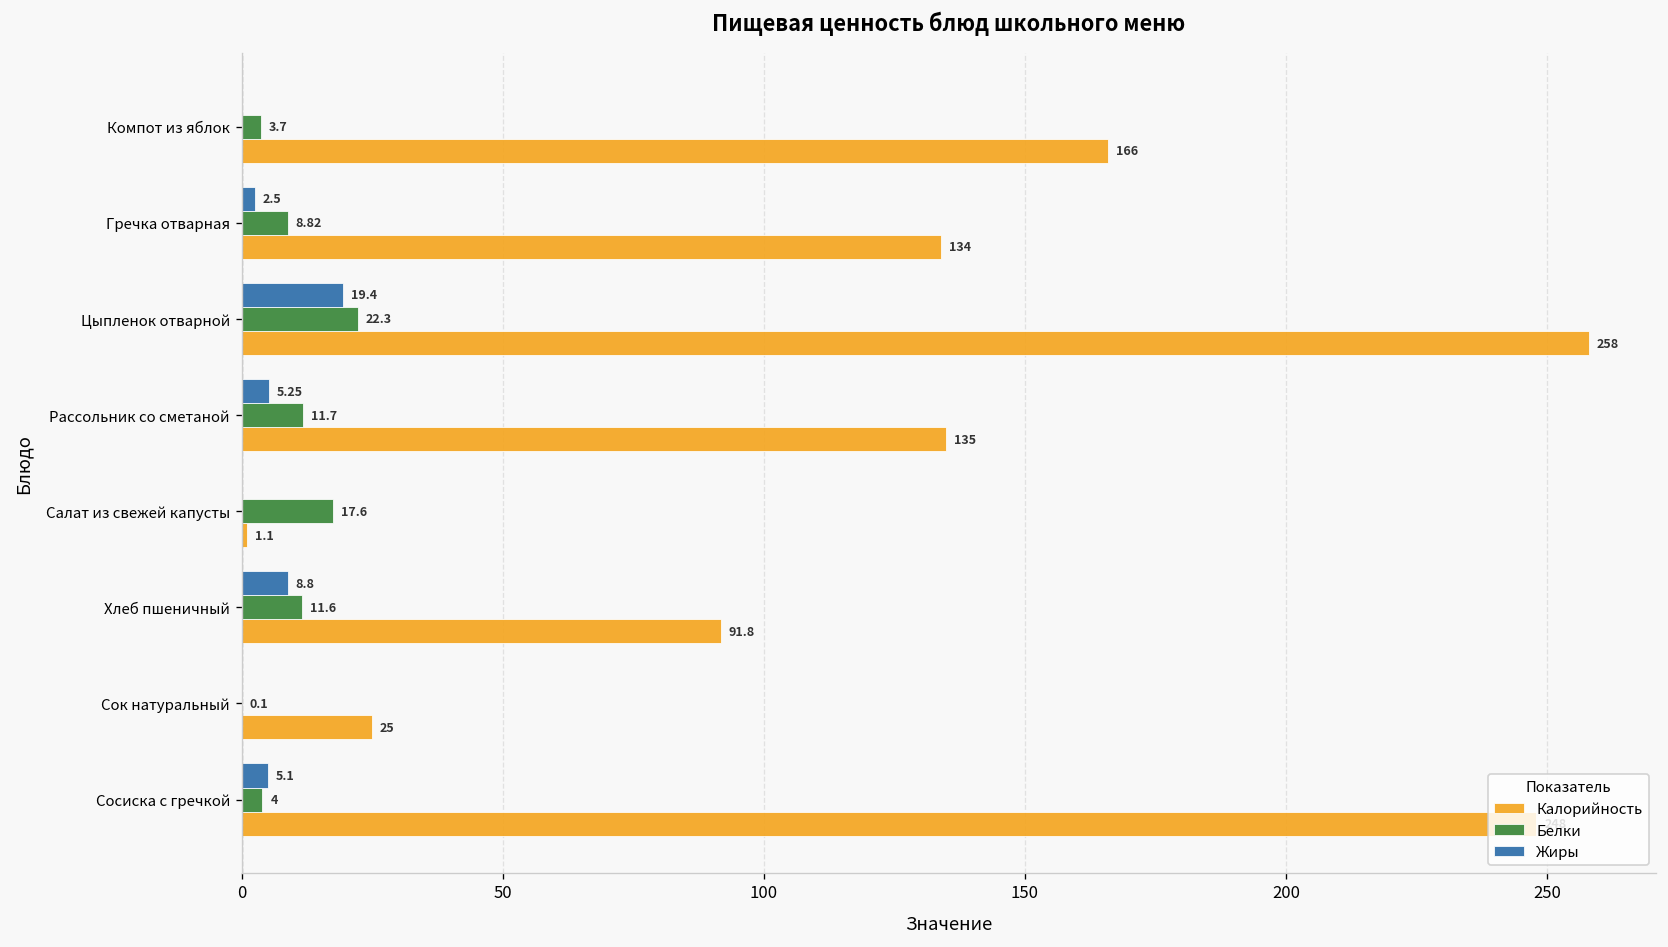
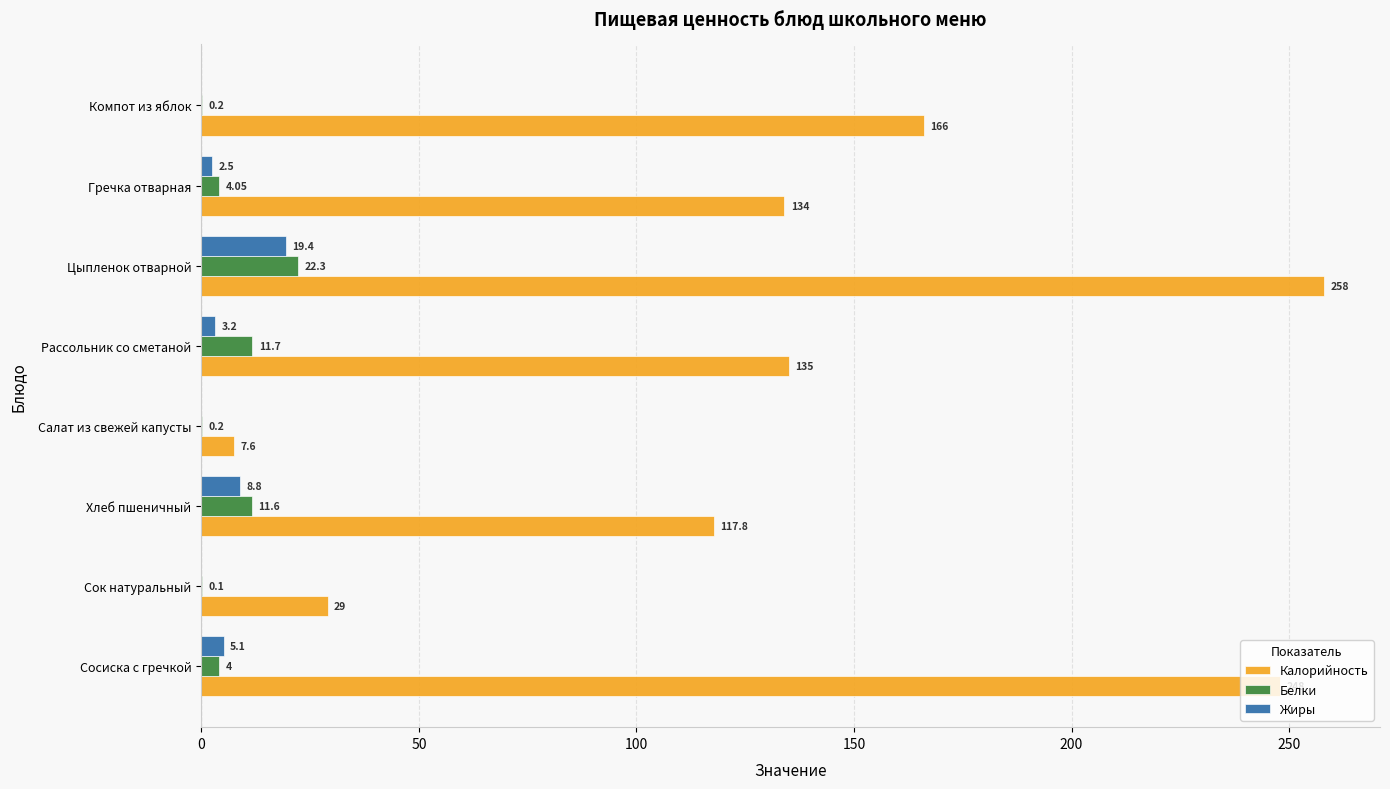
  {
    "Калорийность": {
      "Компот из яблок": 166,
      "Гречка отварная": 134,
      "Цыпленок отварной": 258,
      "Рассольник со сметаной": 135,
-     "Салат из свежей капусты": 1.1,
-     "Хлеб пшеничный": 91.8,
-     "Сок натуральный": 25
+     "Салат из свежей капусты": 7.6,
+     "Хлеб пшеничный": 117.8,
+     "Сок натуральный": 29
    },
    "Белки": {
-     "Компот из яблок": 3.7,
-     "Гречка отварная": 8.82,
+     "Компот из яблок": 0.2,
+     "Гречка отварная": 4.05,
      "Цыпленок отварной": 22.3,
      "Рассольник со сметаной": 11.7,
-     "Салат из свежей капусты": 17.6,
+     "Салат из свежей капусты": 0.2,
      "Хлеб пшеничный": 11.6,
      "Сок натуральный": 0.1,
      "Сосиска с гречкой": 4
    },
    "Жиры": {
      "Гречка отварная": 2.5,
      "Цыпленок отварной": 19.4,
-     "Рассольник со сметаной": 5.25,
+     "Рассольник со сметаной": 3.2,
      "Хлеб пшеничный": 8.8,
      "Сосиска с гречкой": 5.1
    }
  }
